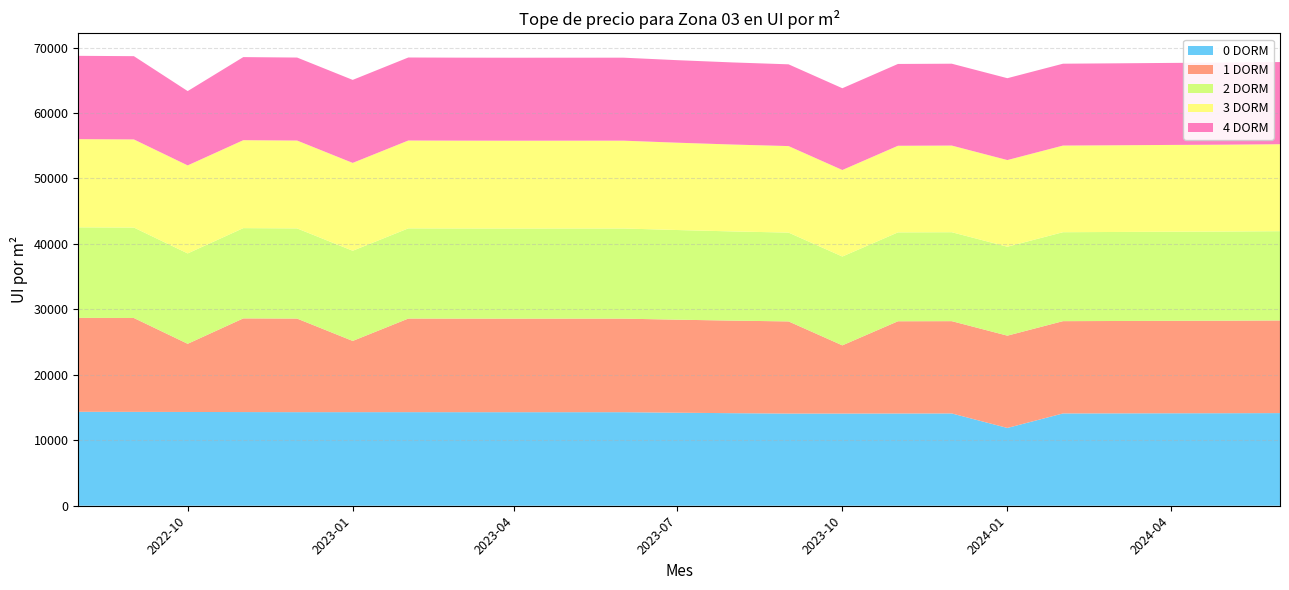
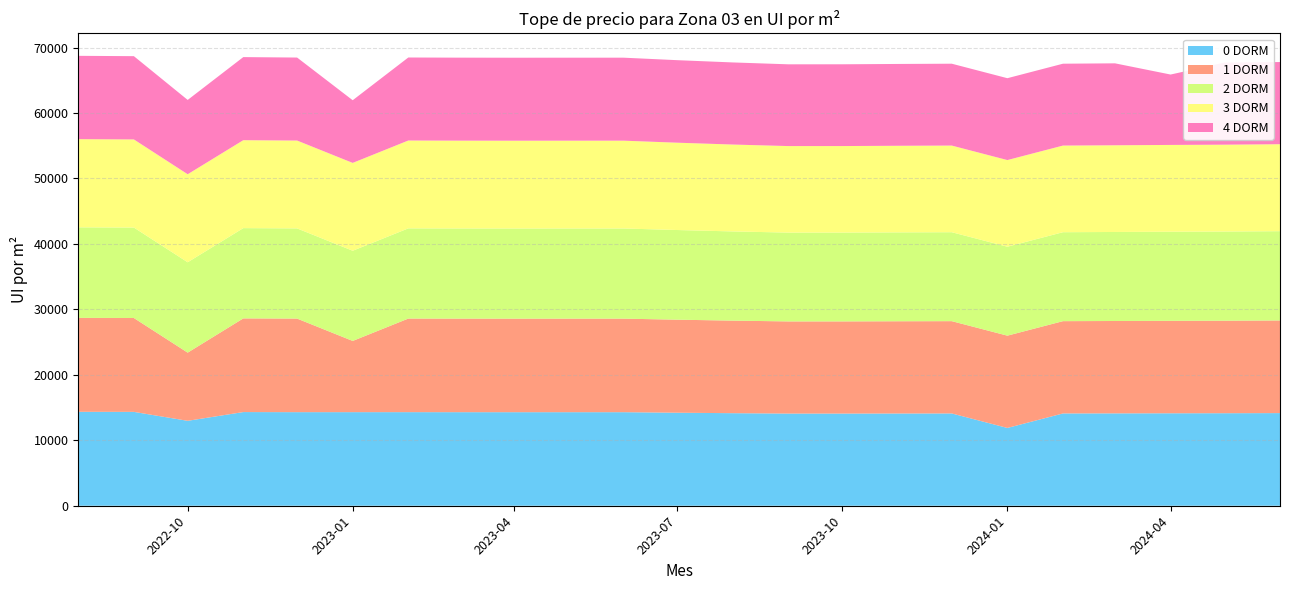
  {
    "0 DORM": {
-     "2022-10": 14000,
+     "2022-10": 13000,
      "2023-01": 14000,
      "2023-04": 14000,
      "2023-07": 14000,
      "2023-10": 14000,
      "2024-01": 12000,
      "2024-04": 14000
    },
    "1 DORM": {
      "2022-10": 10000,
      "2023-01": 11000,
      "2023-04": 14000,
      "2023-07": 14000,
-     "2023-10": 10000,
+     "2023-10": 14000,
      "2024-01": 14000,
      "2024-04": 14000
    },
    "4 DORM": {
      "2022-10": 11000,
-     "2023-01": 13000,
+     "2023-01": 10000,
      "2023-04": 13000,
      "2023-07": 13000,
      "2023-10": 12000,
      "2024-01": 13000,
-     "2024-04": 13000
+     "2024-04": 11000
    }
  }
